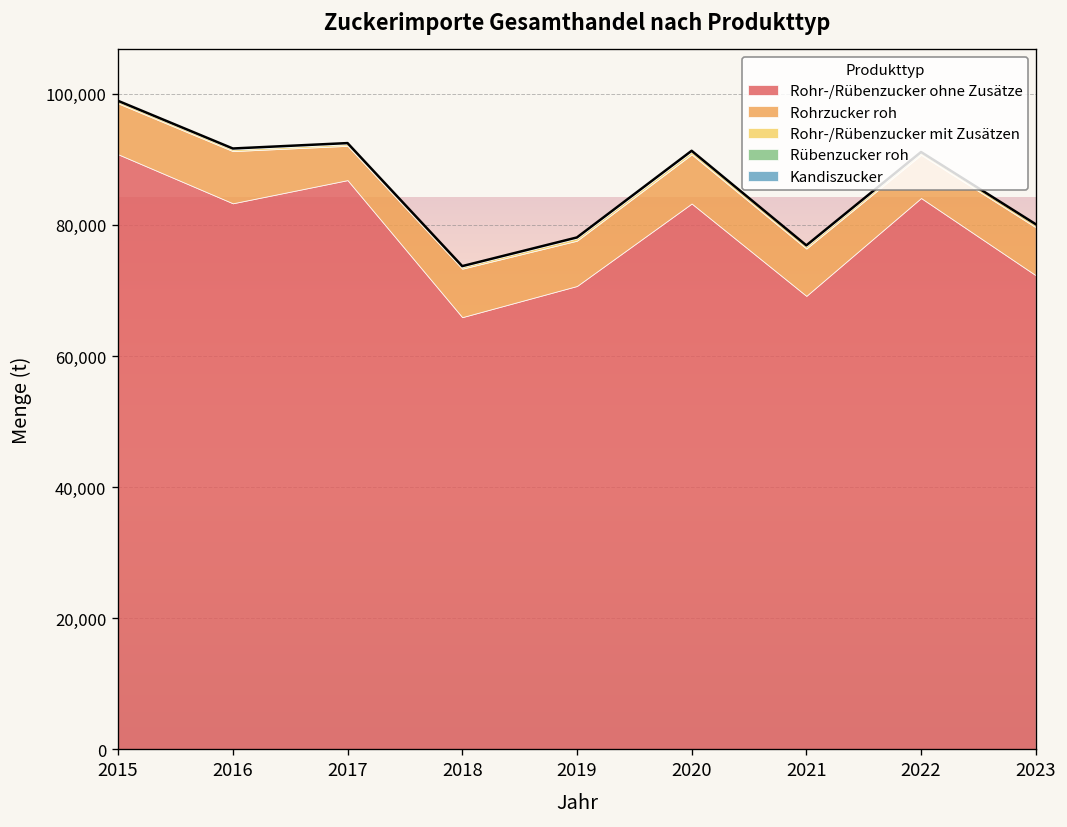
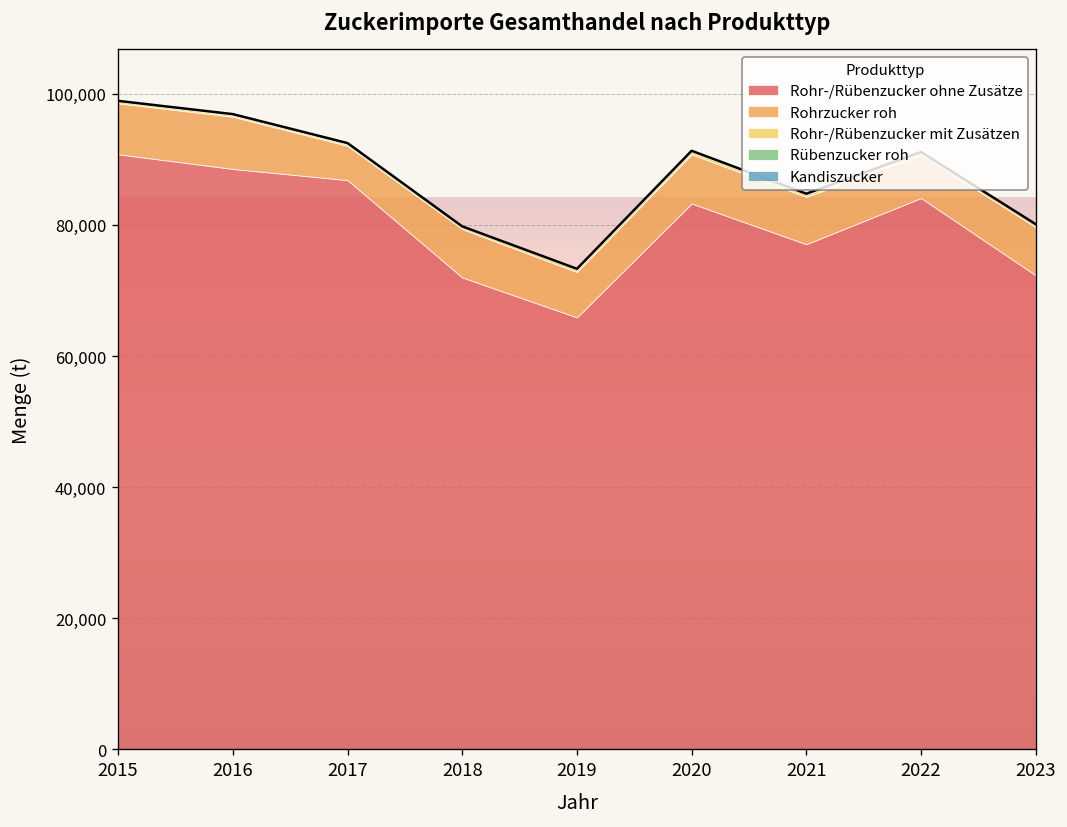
  {
    "Rohr-/Rübenzucker ohne Zusätze": {
      "2015": "91,000",
-     "2016": "83,000",
+     "2016": "89,000",
      "2017": "87,000",
-     "2018": "66,000",
-     "2019": "71,000",
+     "2018": "72,000",
+     "2019": "66,000",
      "2020": "83,000",
-     "2021": "69,000",
+     "2021": "77,000",
      "2023": "72,000"
    }
  }
